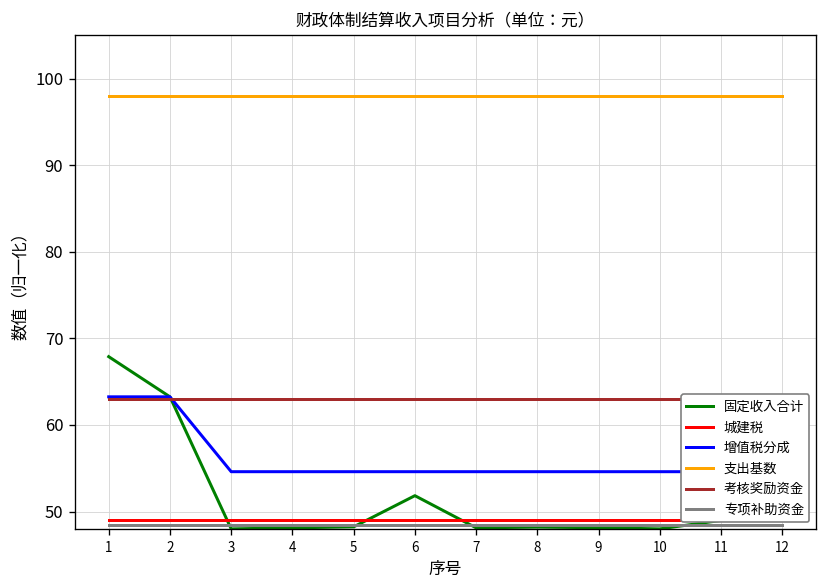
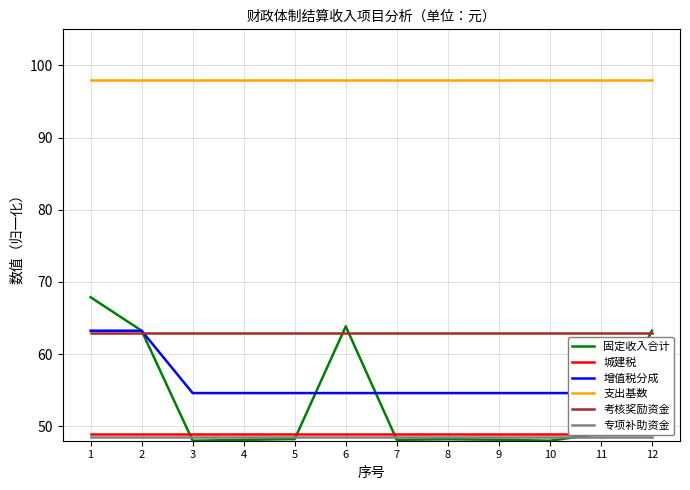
  {
    "固定收入合计": {
      "1": 68,
      "3": 48,
-     "6": 52,
+     "6": 64,
      "10": 48
    },
    "城建税": {
      "1": 49,
      "2": 49,
      "3": 49,
      "4": 49,
      "5": 49,
      "6": 49,
      "7": 49,
      "8": 49,
      "9": 49,
      "10": 49
    },
    "增值税分成": {
      "3": 55,
      "4": 55,
      "5": 55,
      "6": 55,
      "7": 55,
      "8": 55,
      "9": 55,
      "10": 55
    },
    "支出基数": {
      "1": 98,
      "2": 98,
      "3": 98,
      "4": 98,
      "5": 98,
      "6": 98,
      "7": 98,
      "8": 98,
      "9": 98,
      "10": 98,
      "11": 98,
      "12": 98
    },
    "考核奖励资金": {
      "3": 63,
      "4": 63,
      "5": 63,
      "6": 63,
      "7": 63,
      "8": 63,
      "9": 63,
      "10": 63,
      "11": 63
    },
    "专项补助资金": {
      "1": 48,
      "2": 48,
      "3": 48,
      "6": 48,
      "10": 48,
      "11": 48,
      "12": 48
    }
  }
